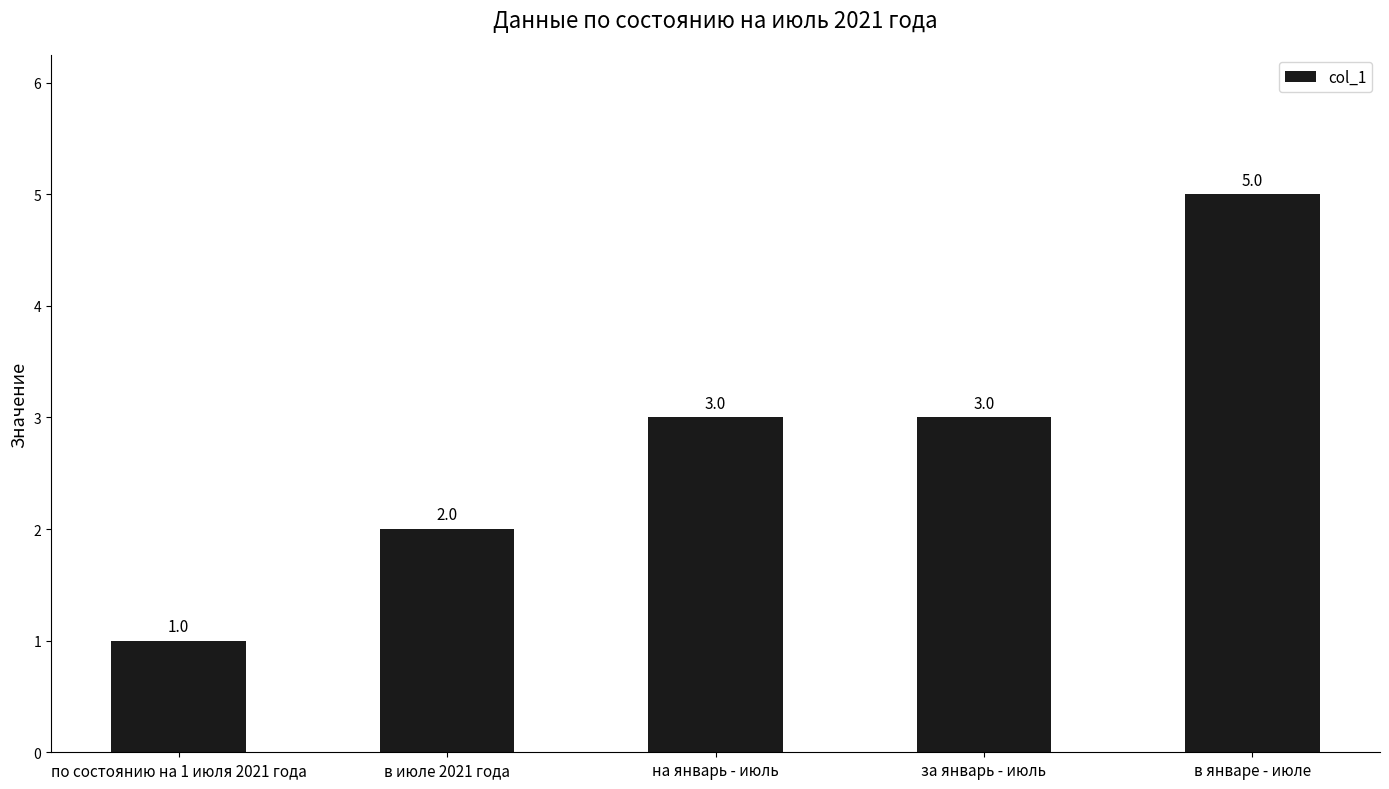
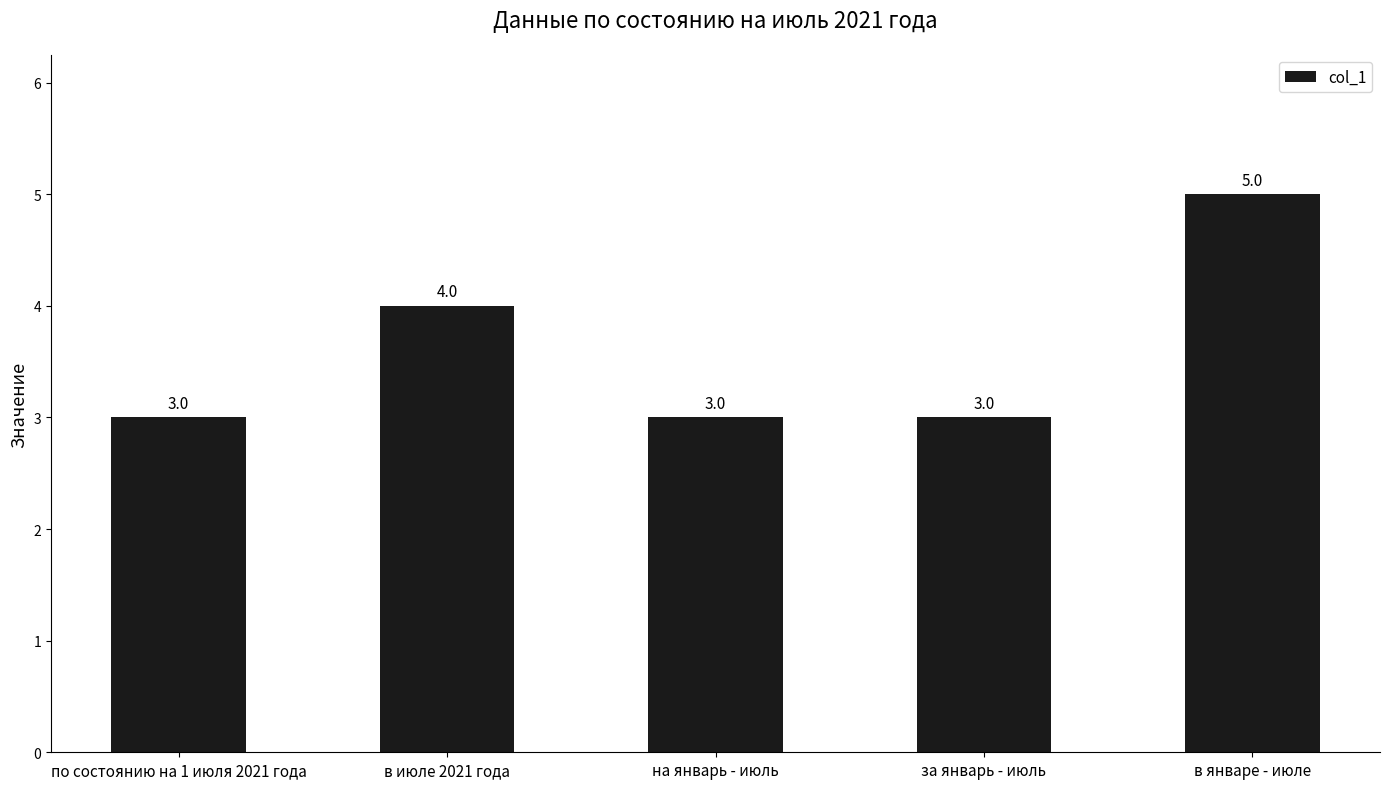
  {
-   "по состоянию на 1 июля 2021 года": 1.0,
-   "в июлe 2021 года": 2.0,
+   "по состоянию на 1 июля 2021 года": 3.0,
+   "в июлe 2021 года": 4.0,
    "на январь - июль": 3.0,
    "за январь - июль": 3.0,
    "в январе - июлe": 5.0
  }
